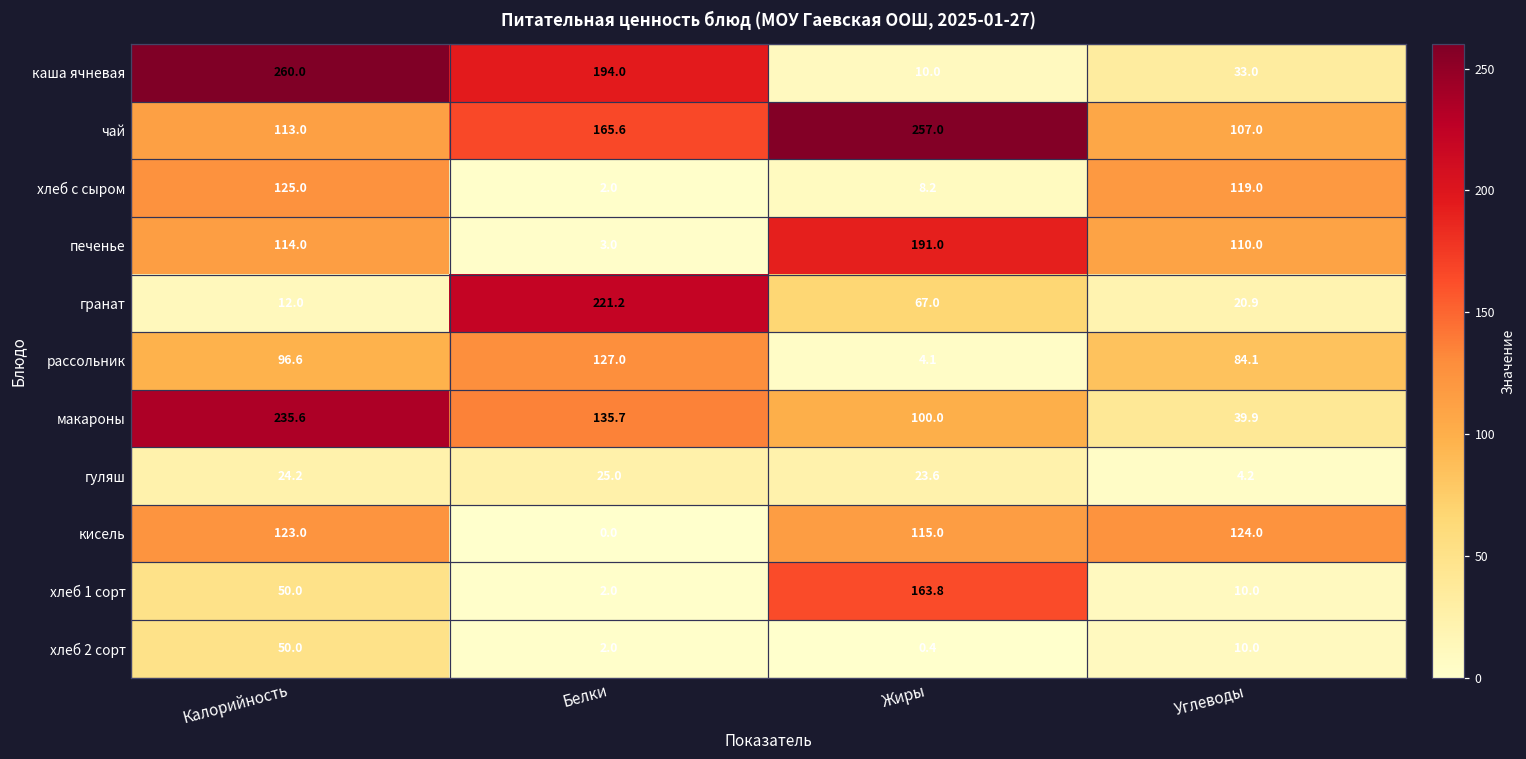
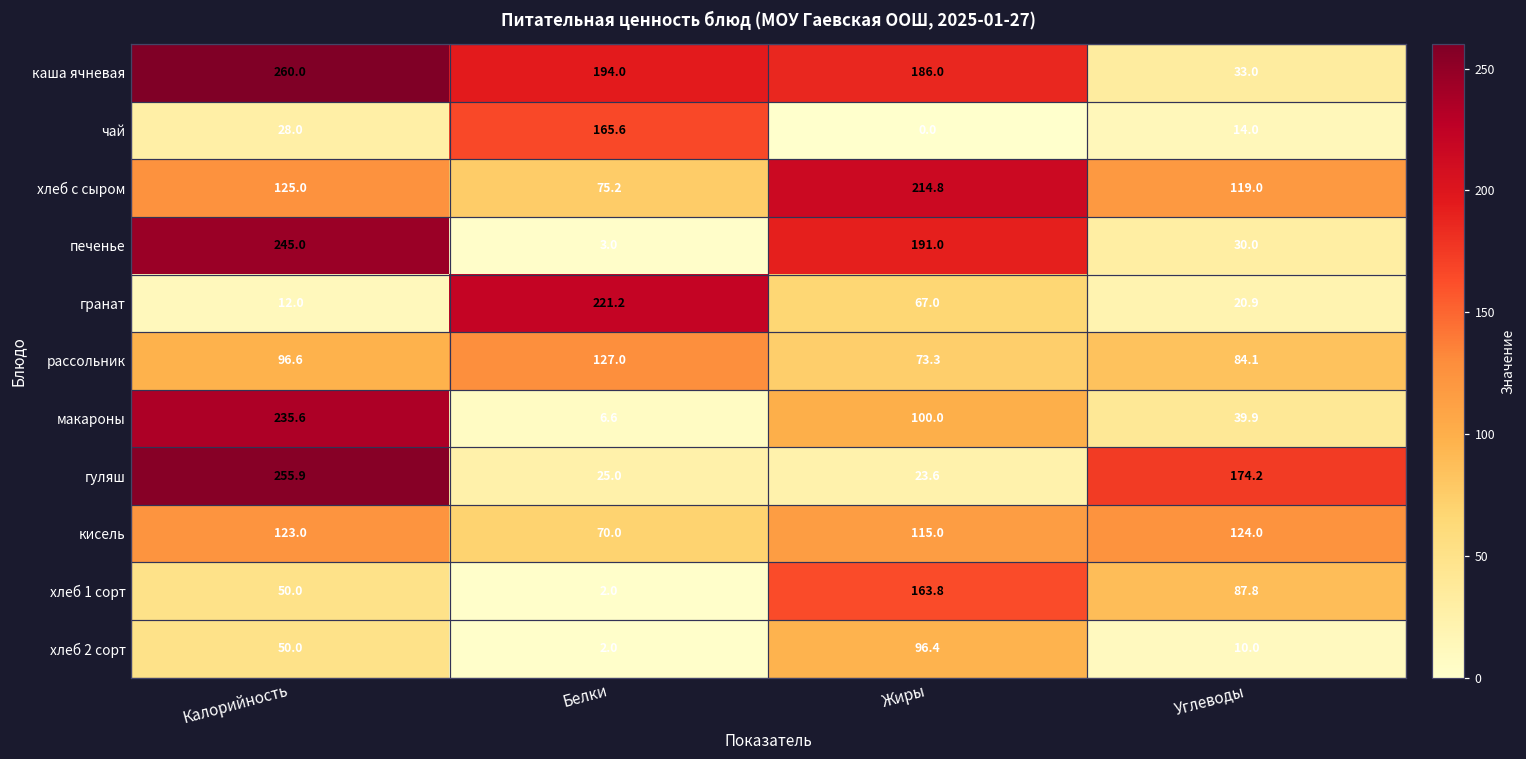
  {
    "каша ячневая": {
      "Калорийность": 260.0,
      "Белки": 194.0,
-     "Жиры": 10.0,
+     "Жиры": 186.0,
      "Углеводы": 33.0
    },
    "чай": {
-     "Калорийность": 113.0,
+     "Калорийность": 28.0,
      "Белки": 165.6,
-     "Жиры": 257.0,
-     "Углеводы": 107.0
+     "Жиры": 0.0,
+     "Углеводы": 14.0
    },
    "хлеб с сыром": {
      "Калорийность": 125.0,
-     "Белки": 2.0,
-     "Жиры": 8.2,
+     "Белки": 75.2,
+     "Жиры": 214.8,
      "Углеводы": 119.0
    },
    "печенье": {
-     "Калорийность": 114.0,
+     "Калорийность": 245.0,
      "Белки": 3.0,
      "Жиры": 191.0,
-     "Углеводы": 110.0
+     "Углеводы": 30.0
    },
    "гранат": {
      "Калорийность": 12.0,
      "Белки": 221.2,
      "Жиры": 67.0,
      "Углеводы": 20.9
    },
    "рассольник": {
      "Калорийность": 96.6,
      "Белки": 127.0,
-     "Жиры": 4.1,
+     "Жиры": 73.3,
      "Углеводы": 84.1
    },
    "макароны": {
      "Калорийность": 235.6,
-     "Белки": 135.7,
+     "Белки": 6.6,
      "Жиры": 100.0,
      "Углеводы": 39.9
    },
    "гуляш": {
-     "Калорийность": 24.2,
+     "Калорийность": 255.9,
      "Белки": 25.0,
      "Жиры": 23.6,
-     "Углеводы": 4.2
+     "Углеводы": 174.2
    },
    "кисель": {
      "Калорийность": 123.0,
-     "Белки": 0.0,
+     "Белки": 70.0,
      "Жиры": 115.0,
      "Углеводы": 124.0
    },
    "хлеб 1 сорт": {
      "Калорийность": 50.0,
      "Белки": 2.0,
      "Жиры": 163.8,
-     "Углеводы": 10.0
+     "Углеводы": 87.8
    },
    "хлеб 2 сорт": {
      "Калорийность": 50.0,
      "Белки": 2.0,
-     "Жиры": 0.4,
+     "Жиры": 96.4,
      "Углеводы": 10.0
    }
  }
